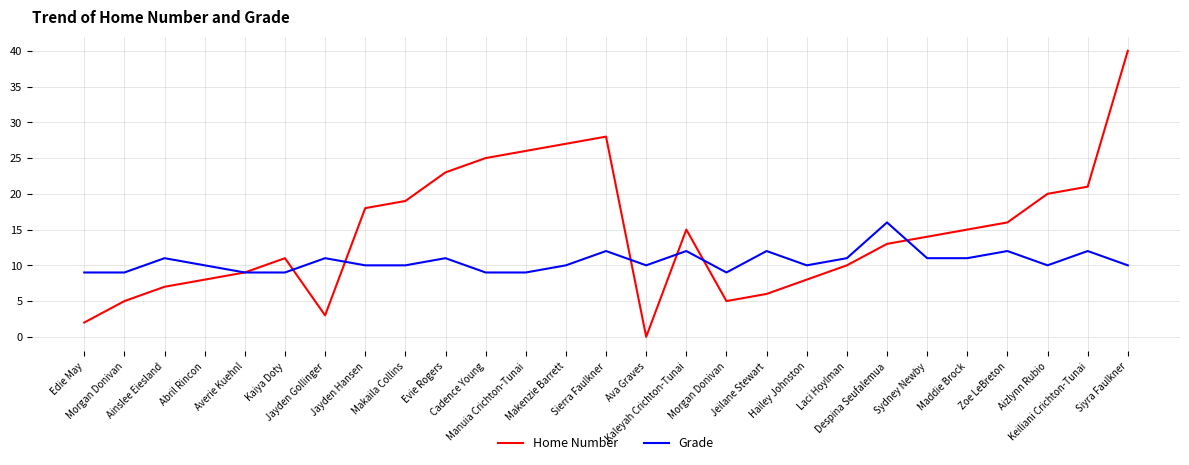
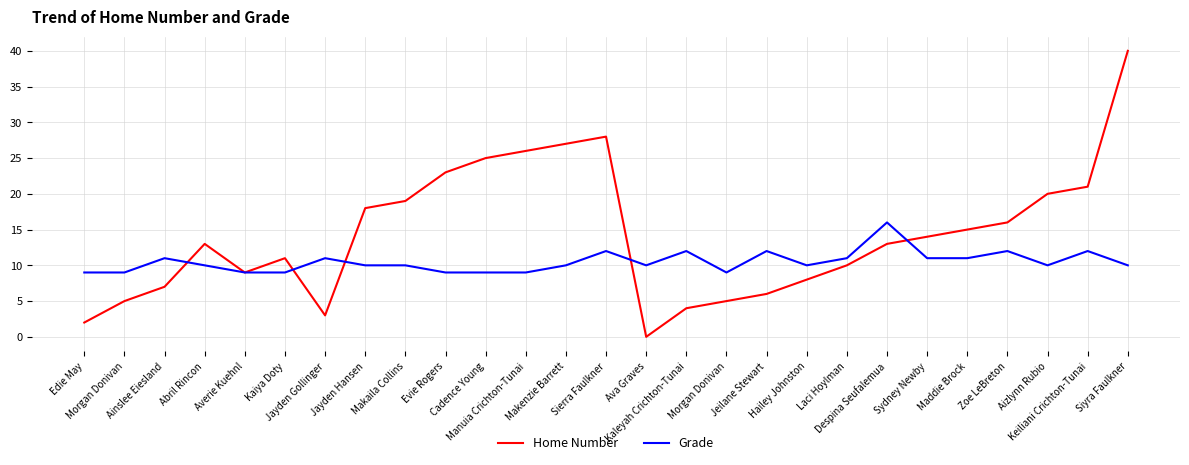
  {
    "Home Number": {
      "Edie May": 2,
      "Ainslee Eiesland": 7,
-     "Abril Rincon": 8,
+     "Abril Rincon": 13,
      "Kaiya Doty": 11,
      "Jayden Gollinger": 3,
      "Jayden Hansen": 18,
      "Makaila Collins": 19,
      "Evie Rogers": 23,
      "Cadence Young": 25,
      "Manuia Crichton-Tunai": 26,
      "Makenzie Barrett": 27,
      "Sierra Faulkner": 28,
      "Ava Graves": 0,
-     "Kaleyah Crichton-Tunai": 15,
+     "Kaleyah Crichton-Tunai": 4,
      "Jeilane Stewart": 6,
      "Hailey Johnston": 8,
      "Laci Hoylman": 10,
      "Despina Seufalemua": 13,
      "Sydney Newby": 14,
      "Maddie Brock": 15,
      "Zoe LeBreton": 16,
      "Aizlynn Rubio": 20,
      "Keiliani Crichton-Tunai": 21,
      "Siyra Faulkner": 40
    },
    "Grade": {
      "Edie May": 9,
      "Ainslee Eiesland": 11,
      "Abril Rincon": 10,
      "Kaiya Doty": 9,
      "Jayden Gollinger": 11,
      "Jayden Hansen": 10,
      "Makaila Collins": 10,
-     "Evie Rogers": 11,
+     "Evie Rogers": 9,
      "Cadence Young": 9,
      "Manuia Crichton-Tunai": 9,
      "Makenzie Barrett": 10,
      "Sierra Faulkner": 12,
      "Ava Graves": 10,
      "Kaleyah Crichton-Tunai": 12,
      "Jeilane Stewart": 12,
      "Hailey Johnston": 10,
      "Laci Hoylman": 11,
      "Despina Seufalemua": 16,
      "Sydney Newby": 11,
      "Maddie Brock": 11,
      "Zoe LeBreton": 12,
      "Aizlynn Rubio": 10,
      "Keiliani Crichton-Tunai": 12,
      "Siyra Faulkner": 10
    }
  }
